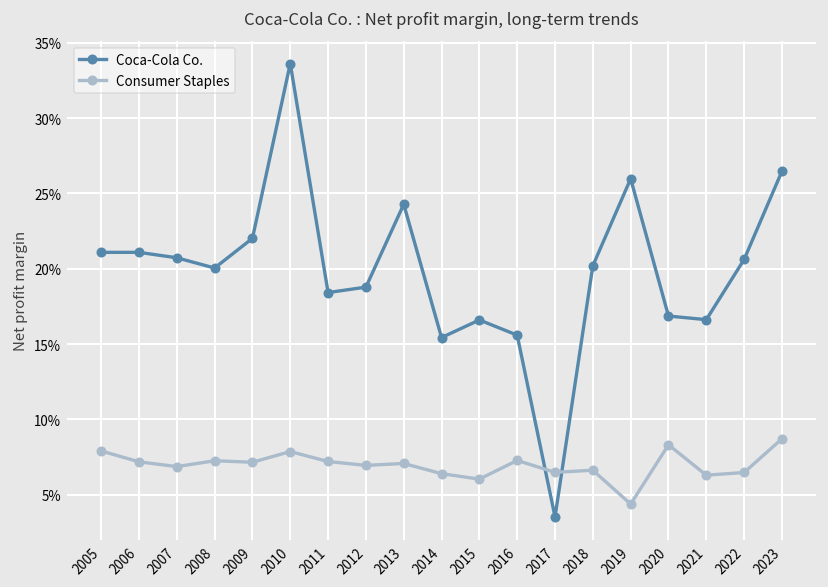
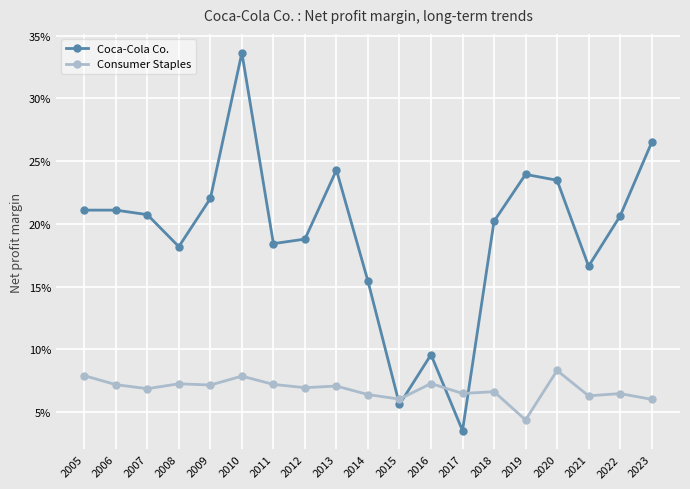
  {
    "Coca-Cola Co.": {
      "2005": "21.1%",
      "2006": "21.1%",
      "2007": "20.7%",
-     "2008": "20.1%",
+     "2008": "18.2%",
      "2009": "22.0%",
      "2010": "33.6%",
      "2011": "18.4%",
      "2012": "18.8%",
      "2013": "24.3%",
      "2014": "15.4%",
-     "2015": "16.6%",
-     "2016": "15.6%",
+     "2015": "5.6%",
+     "2016": "9.6%",
      "2017": "3.5%",
      "2018": "20.2%",
-     "2019": "26.0%",
-     "2020": "16.9%",
+     "2019": "23.9%",
+     "2020": "23.5%",
      "2021": "16.6%",
      "2022": "20.6%",
      "2023": "26.5%"
    },
    "Consumer Staples": {
      "2005": "7.9%",
      "2006": "7.2%",
      "2007": "6.9%",
      "2008": "7.2%",
      "2009": "7.1%",
      "2010": "7.9%",
      "2011": "7.2%",
      "2012": "6.9%",
      "2013": "7.1%",
      "2014": "6.4%",
      "2015": "6.0%",
      "2016": "7.3%",
      "2017": "6.5%",
      "2018": "6.6%",
      "2019": "4.4%",
      "2020": "8.3%",
      "2021": "6.3%",
      "2022": "6.5%",
-     "2023": "8.7%"
+     "2023": "6.0%"
    }
  }
